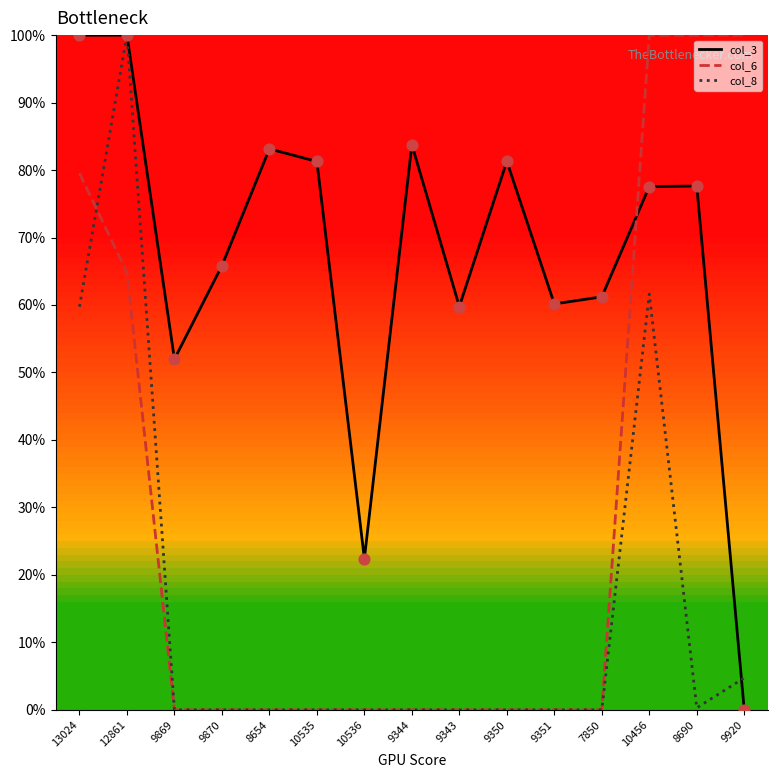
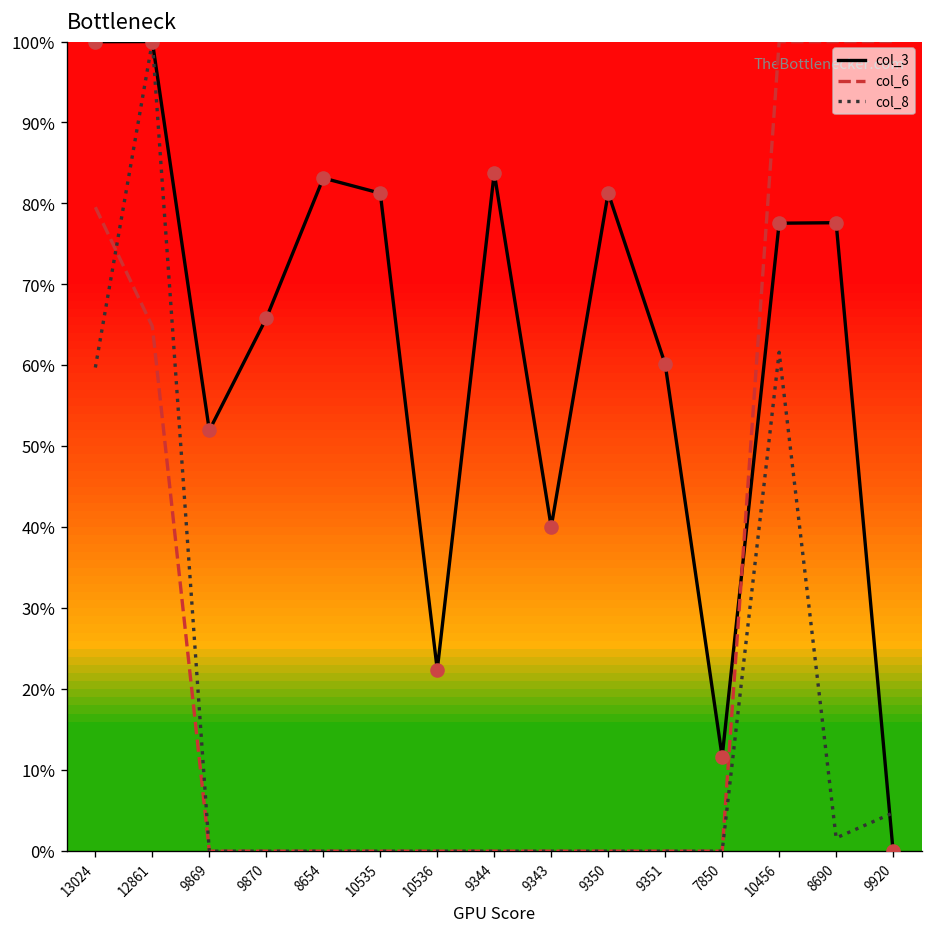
  {
    "col_3": {
      "13024": "100%",
      "9869": "52%",
      "9870": "66%",
      "8654": "83%",
      "10535": "81%",
      "10536": "22%",
      "9344": "84%",
-     "9343": "60%",
+     "9343": "40%",
      "9350": "81%",
      "9351": "60%",
-     "7850": "61%",
+     "7850": "12%",
      "10456": "78%",
      "8690": "78%",
      "9920": "0%"
    },
    "col_6": {
      "13024": "80%",
      "12861": "65%",
      "10456": "100%",
      "8690": "100%",
      "9920": "100%"
    },
    "col_8": {
      "13024": "60%",
      "10456": "62%",
-     "8690": "0%",
+     "8690": "2%",
      "9920": "5%"
    }
  }
